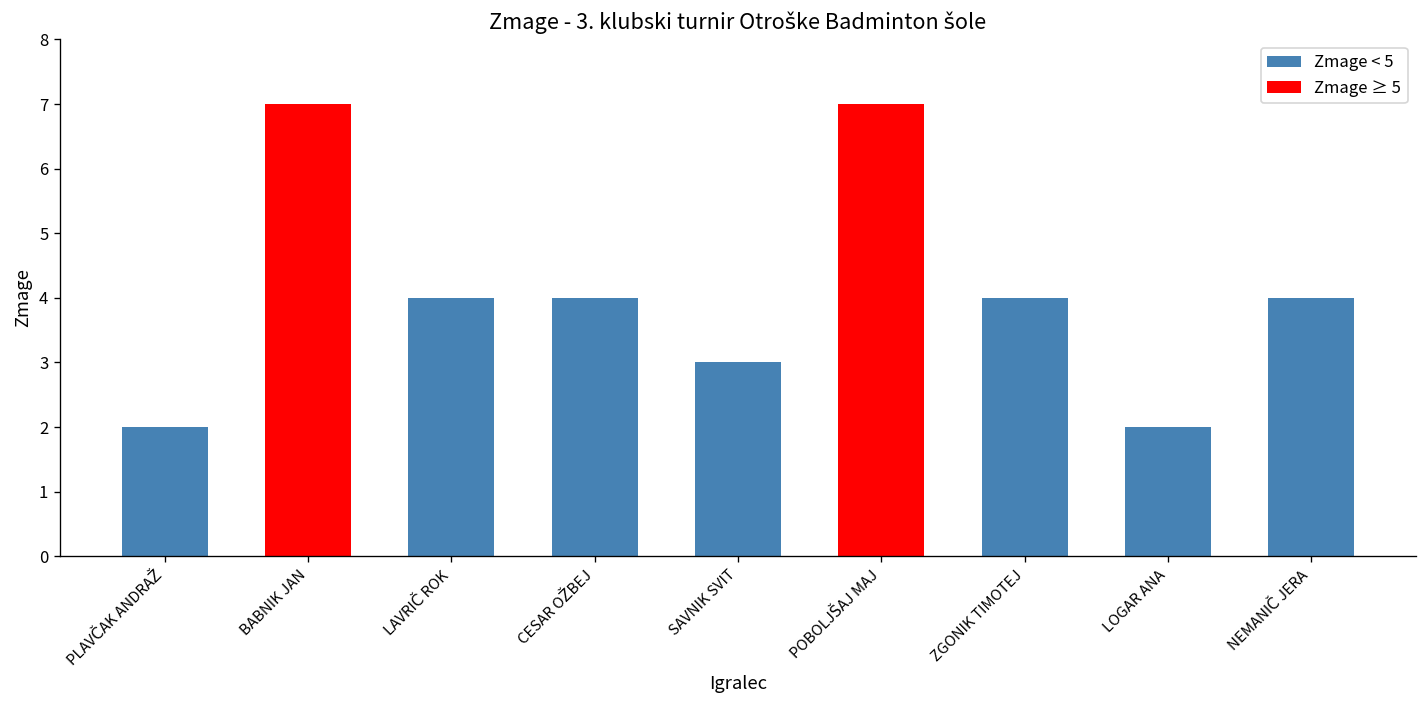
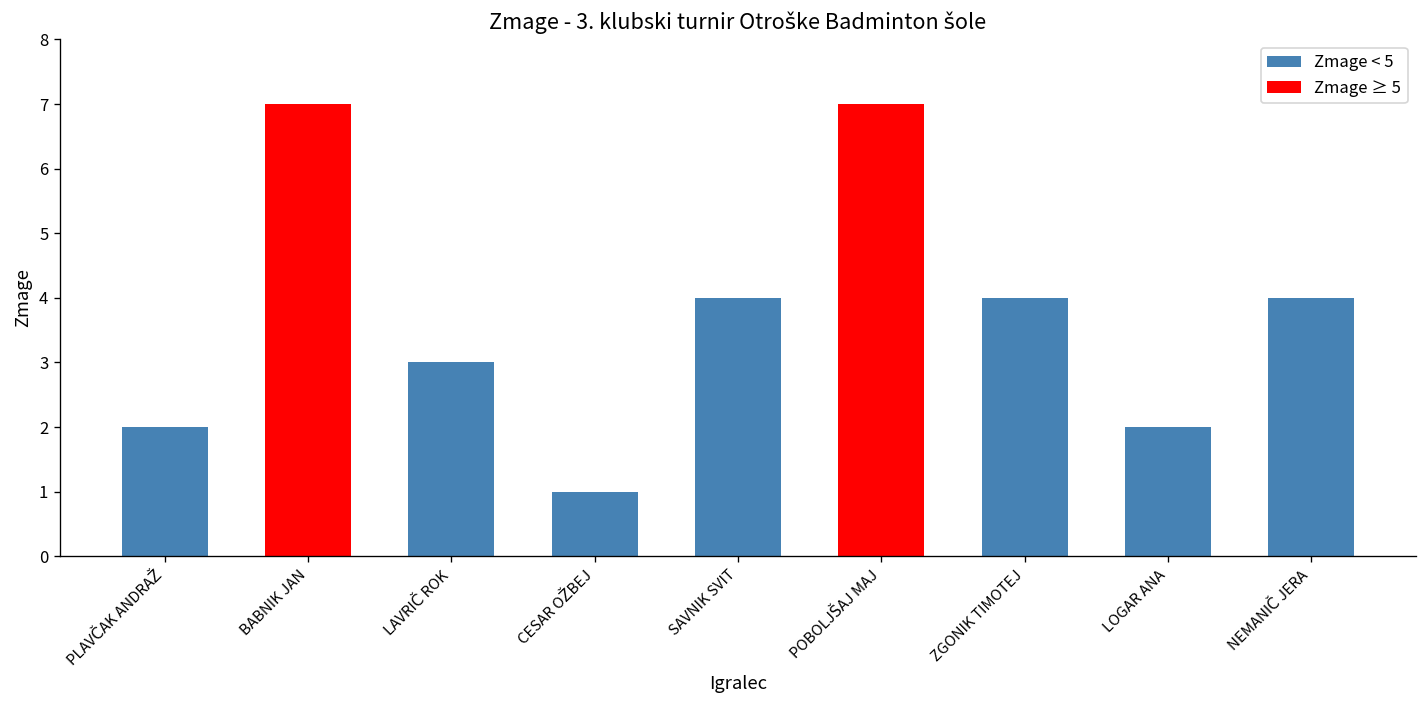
  {
    "PLAVČAK ANDRAŽ": 2,
    "BABNIK JAN": 7,
-   "LAVRIČ ROK": 4,
-   "CESAR OŽBEJ": 4,
-   "SAVNIK SVIT": 3,
+   "LAVRIČ ROK": 3,
+   "CESAR OŽBEJ": 1,
+   "SAVNIK SVIT": 4,
    "POBOLJŠAJ MAJ": 7,
    "ZGONIK TIMOTEJ": 4,
    "LOGAR ANA": 2,
    "NEMANIČ JERA": 4
  }
